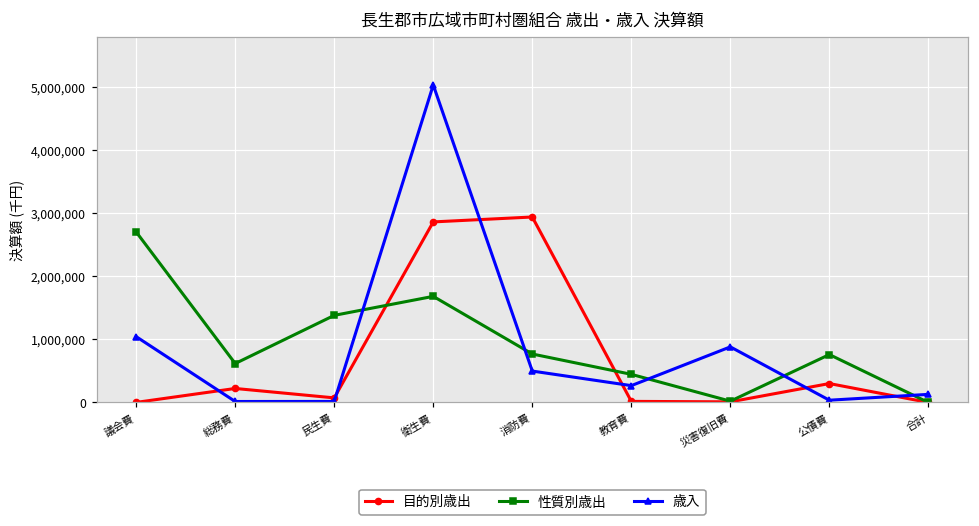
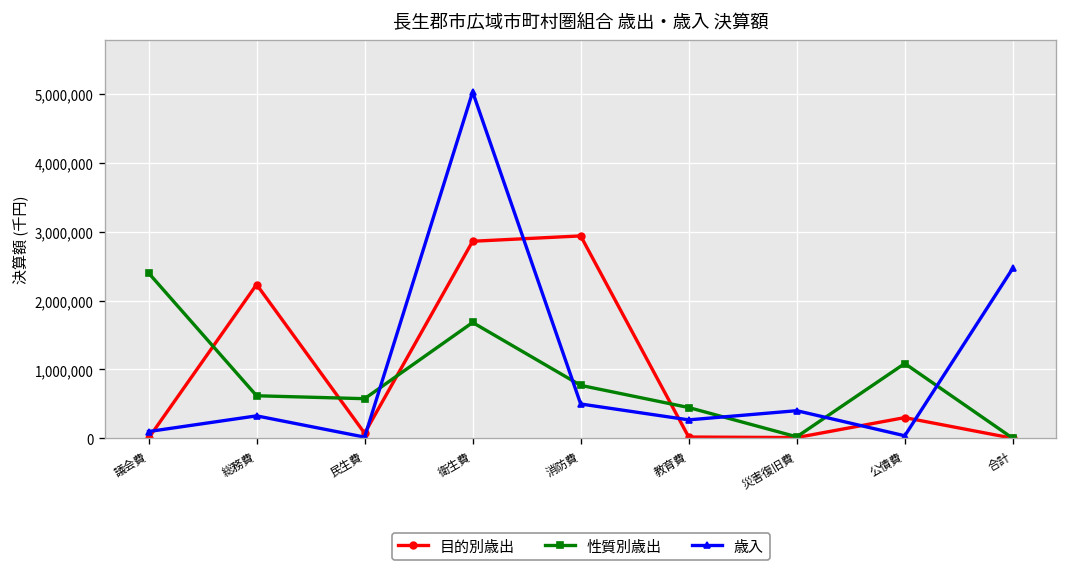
  {
    "目的別歳出": {
      "議会費": "0",
-     "総務費": "200,000",
+     "総務費": "2,200,000",
      "民生費": "100,000",
      "衛生費": "2,900,000",
      "消防費": "2,900,000",
      "教育費": "0",
      "公債費": "300,000"
    },
    "性質別歳出": {
-     "議会費": "2,700,000",
+     "議会費": "2,400,000",
      "総務費": "600,000",
-     "民生費": "1,400,000",
+     "民生費": "600,000",
      "衛生費": "1,700,000",
      "消防費": "800,000",
      "教育費": "400,000",
-     "公債費": "800,000"
+     "公債費": "1,100,000"
    },
    "歳入": {
-     "議会費": "1,000,000",
-     "総務費": "0",
+     "議会費": "100,000",
+     "総務費": "300,000",
      "民生費": "0",
      "衛生費": "5,000,000",
      "消防費": "500,000",
      "教育費": "300,000",
-     "災害復旧費": "900,000",
+     "災害復旧費": "400,000",
      "公債費": "0",
-     "合計": "100,000"
+     "合計": "2,500,000"
    }
  }
